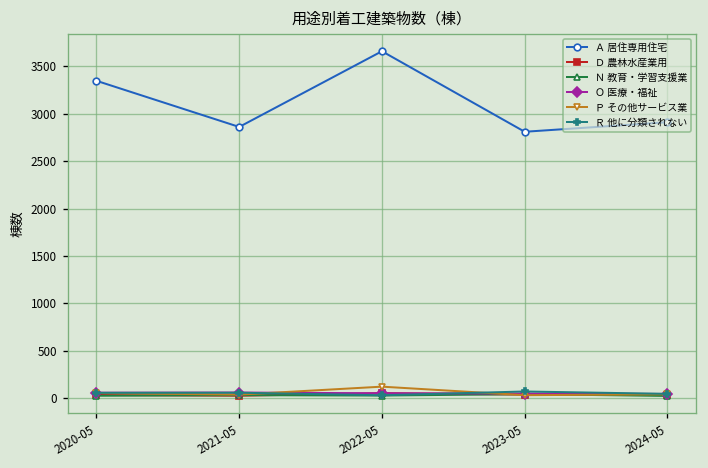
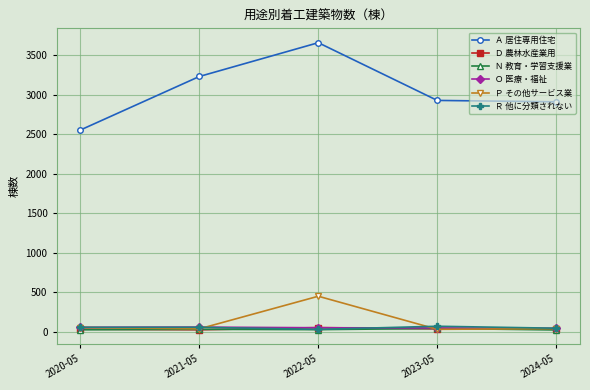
  {
    "Ａ 居住専用住宅": {
-     "2020-05": 3300,
-     "2021-05": 2900,
+     "2020-05": 2600,
+     "2021-05": 3200,
      "2022-05": 3700,
-     "2023-05": 2800
+     "2023-05": 2900
    },
    "Ｐ その他サービス業": {
-     "2022-05": 100
+     "2022-05": 500
    }
  }
